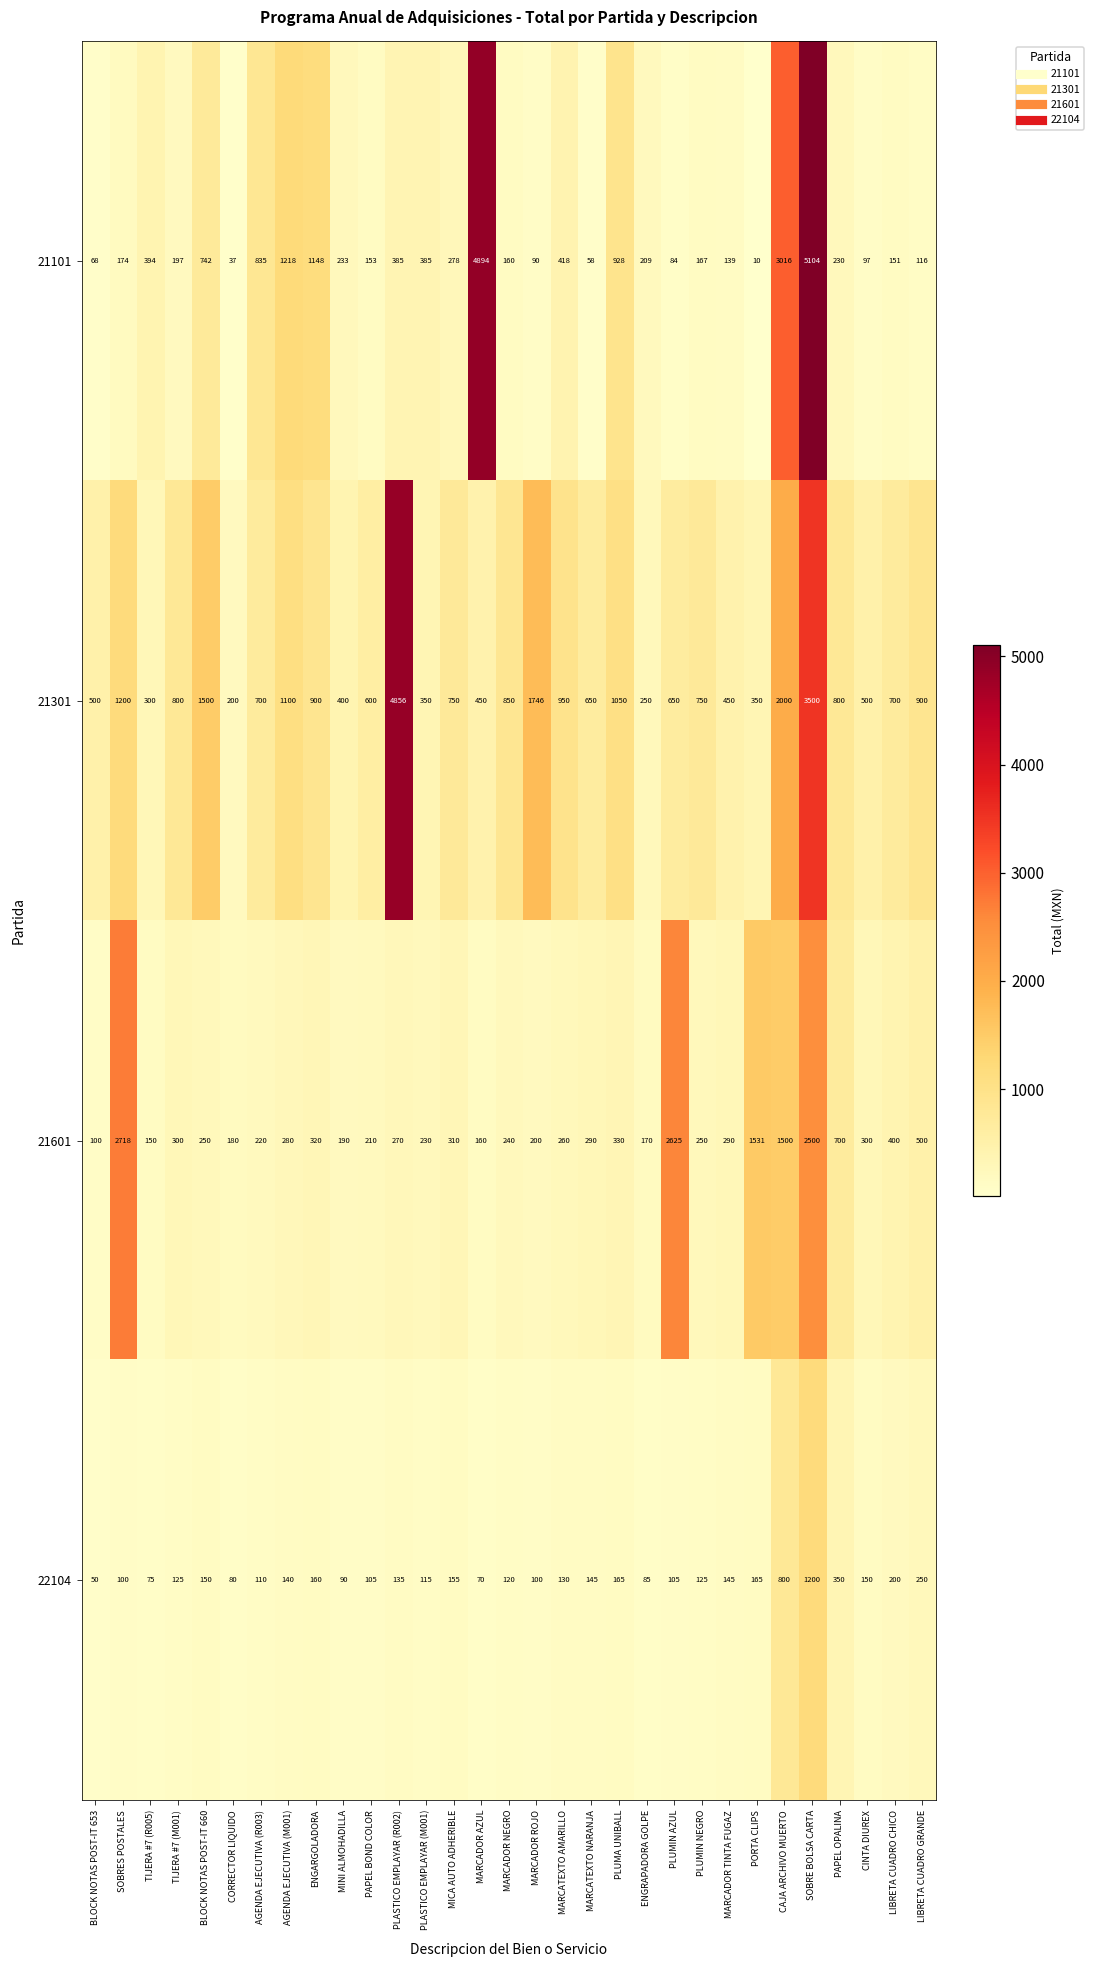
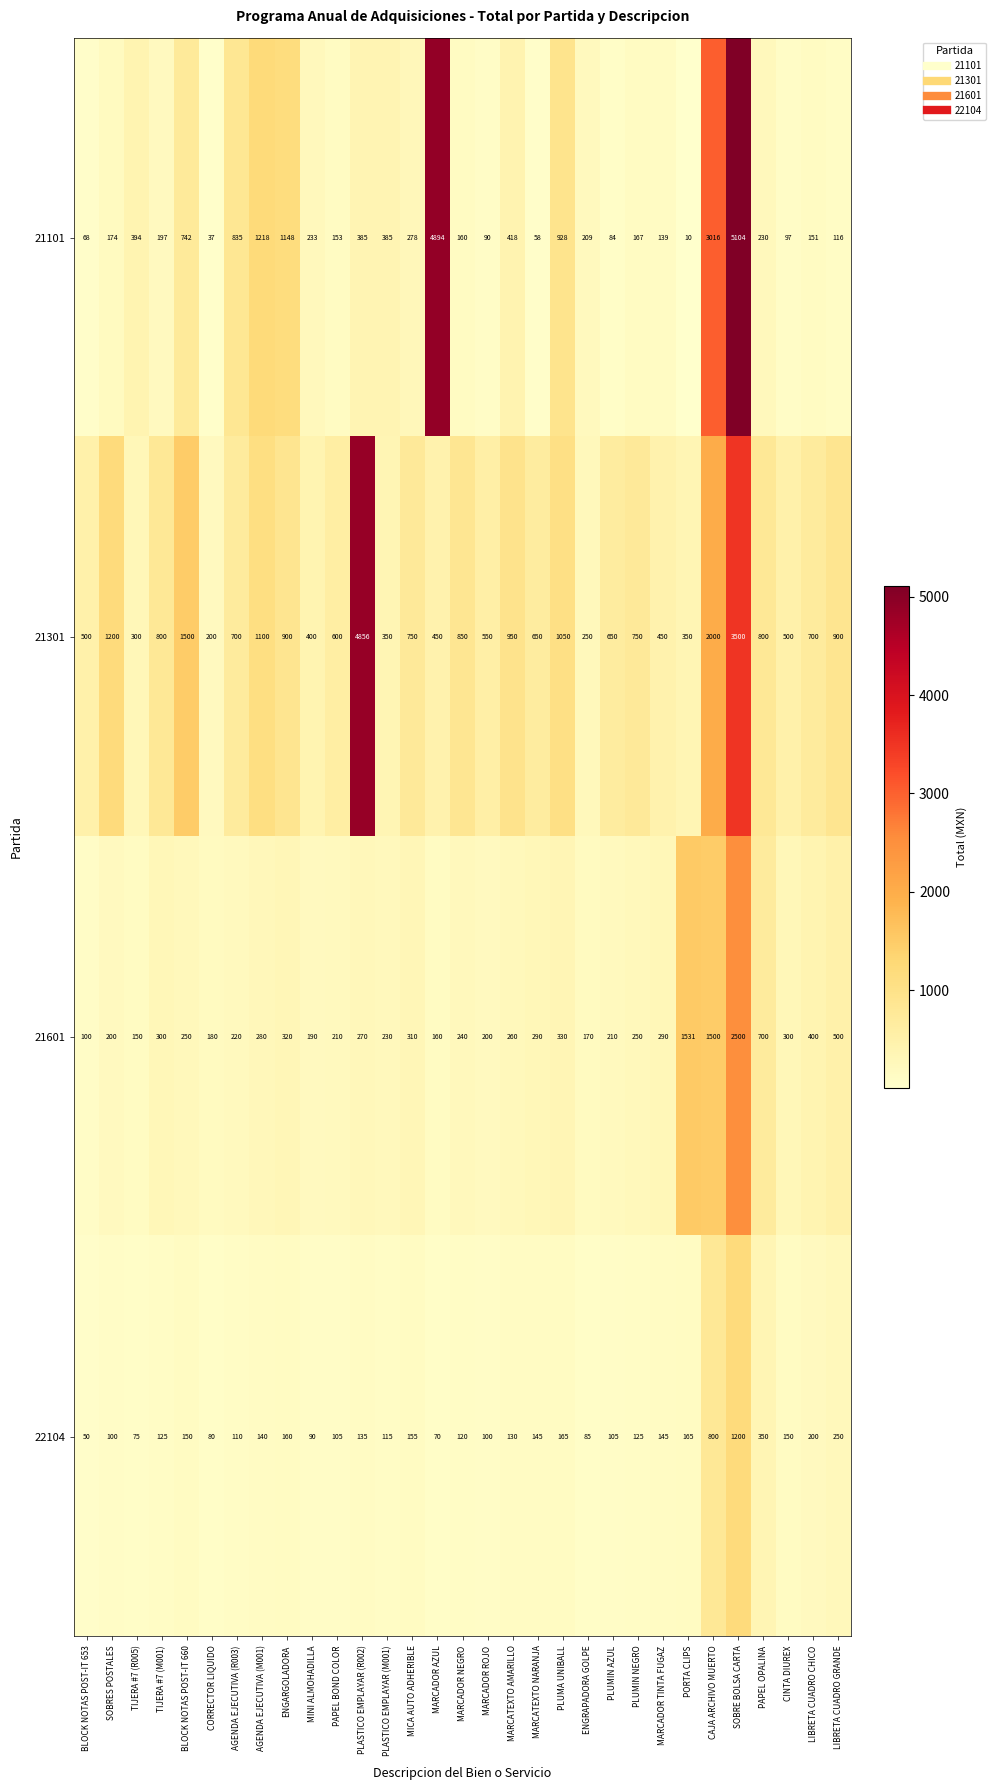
  {
    "21101": {
      "BLOCK NOTAS POST-IT 653": 68,
      "SOBRES POSTALES": 174,
      "TIJERA #7 (R005)": 394,
      "TIJERA #7 (M001)": 197,
      "BLOCK NOTAS POST-IT 660": 742,
      "CORRECTOR LIQUIDO": 37,
      "AGENDA EJECUTIVA (R003)": 835,
      "AGENDA EJECUTIVA (M001)": 1218,
      "ENGARGOLADORA": 1148,
      "MINI ALMOHADILLA": 233,
      "PAPEL BOND COLOR": 153,
      "PLASTICO EMPLAYAR (R002)": 385,
      "PLASTICO EMPLAYAR (M001)": 385,
      "MICA AUTO ADHERIBLE": 278,
      "MARCADOR AZUL": 4894,
      "MARCADOR NEGRO": 160,
      "MARCADOR ROJO": 90,
      "MARCATEXTO AMARILLO": 418,
      "MARCATEXTO NARANJA": 58,
      "PLUMA UNIBALL": 928,
      "ENGRAPADORA GOLPE": 209,
      "PLUMIN AZUL": 84,
      "PLUMIN NEGRO": 167,
      "MARCADOR TINTA FUGAZ": 139,
      "PORTA CLIPS": 10,
      "CAJA ARCHIVO MUERTO": 3016,
      "SOBRE BOLSA CARTA": 5104,
      "PAPEL OPALINA": 230,
      "CINTA DIUREX": 97,
      "LIBRETA CUADRO CHICO": 151,
      "LIBRETA CUADRO GRANDE": 116
    },
    "21301": {
      "BLOCK NOTAS POST-IT 653": 500,
      "SOBRES POSTALES": 1200,
      "TIJERA #7 (R005)": 300,
      "TIJERA #7 (M001)": 800,
      "BLOCK NOTAS POST-IT 660": 1500,
      "CORRECTOR LIQUIDO": 200,
      "AGENDA EJECUTIVA (R003)": 700,
      "AGENDA EJECUTIVA (M001)": 1100,
      "ENGARGOLADORA": 900,
      "MINI ALMOHADILLA": 400,
      "PAPEL BOND COLOR": 600,
      "PLASTICO EMPLAYAR (R002)": 4856,
      "PLASTICO EMPLAYAR (M001)": 350,
      "MICA AUTO ADHERIBLE": 750,
      "MARCADOR AZUL": 450,
      "MARCADOR NEGRO": 850,
-     "MARCADOR ROJO": 1746,
+     "MARCADOR ROJO": 550,
      "MARCATEXTO AMARILLO": 950,
      "MARCATEXTO NARANJA": 650,
      "PLUMA UNIBALL": 1050,
      "ENGRAPADORA GOLPE": 250,
      "PLUMIN AZUL": 650,
      "PLUMIN NEGRO": 750,
      "MARCADOR TINTA FUGAZ": 450,
      "PORTA CLIPS": 350,
      "CAJA ARCHIVO MUERTO": 2000,
      "SOBRE BOLSA CARTA": 3500,
      "PAPEL OPALINA": 800,
      "CINTA DIUREX": 500,
      "LIBRETA CUADRO CHICO": 700,
      "LIBRETA CUADRO GRANDE": 900
    },
    "21601": {
      "BLOCK NOTAS POST-IT 653": 100,
-     "SOBRES POSTALES": 2718,
+     "SOBRES POSTALES": 200,
      "TIJERA #7 (R005)": 150,
      "TIJERA #7 (M001)": 300,
      "BLOCK NOTAS POST-IT 660": 250,
      "CORRECTOR LIQUIDO": 180,
      "AGENDA EJECUTIVA (R003)": 220,
      "AGENDA EJECUTIVA (M001)": 280,
      "ENGARGOLADORA": 320,
      "MINI ALMOHADILLA": 190,
      "PAPEL BOND COLOR": 210,
      "PLASTICO EMPLAYAR (R002)": 270,
      "PLASTICO EMPLAYAR (M001)": 230,
      "MICA AUTO ADHERIBLE": 310,
      "MARCADOR AZUL": 160,
      "MARCADOR NEGRO": 240,
      "MARCADOR ROJO": 200,
      "MARCATEXTO AMARILLO": 260,
      "MARCATEXTO NARANJA": 290,
      "PLUMA UNIBALL": 330,
      "ENGRAPADORA GOLPE": 170,
-     "PLUMIN AZUL": 2625,
+     "PLUMIN AZUL": 210,
      "PLUMIN NEGRO": 250,
      "MARCADOR TINTA FUGAZ": 290,
      "PORTA CLIPS": 1531,
      "CAJA ARCHIVO MUERTO": 1500,
      "SOBRE BOLSA CARTA": 2500,
      "PAPEL OPALINA": 700,
      "CINTA DIUREX": 300,
      "LIBRETA CUADRO CHICO": 400,
      "LIBRETA CUADRO GRANDE": 500
    },
    "22104": {
      "BLOCK NOTAS POST-IT 653": 50,
      "SOBRES POSTALES": 100,
      "TIJERA #7 (R005)": 75,
      "TIJERA #7 (M001)": 125,
      "BLOCK NOTAS POST-IT 660": 150,
      "CORRECTOR LIQUIDO": 80,
      "AGENDA EJECUTIVA (R003)": 110,
      "AGENDA EJECUTIVA (M001)": 140,
      "ENGARGOLADORA": 160,
      "MINI ALMOHADILLA": 90,
      "PAPEL BOND COLOR": 105,
      "PLASTICO EMPLAYAR (R002)": 135,
      "PLASTICO EMPLAYAR (M001)": 115,
      "MICA AUTO ADHERIBLE": 155,
      "MARCADOR AZUL": 70,
      "MARCADOR NEGRO": 120,
      "MARCADOR ROJO": 100,
      "MARCATEXTO AMARILLO": 130,
      "MARCATEXTO NARANJA": 145,
      "PLUMA UNIBALL": 165,
      "ENGRAPADORA GOLPE": 85,
      "PLUMIN AZUL": 105,
      "PLUMIN NEGRO": 125,
      "MARCADOR TINTA FUGAZ": 145,
      "PORTA CLIPS": 165,
      "CAJA ARCHIVO MUERTO": 800,
      "SOBRE BOLSA CARTA": 1200,
      "PAPEL OPALINA": 350,
      "CINTA DIUREX": 150,
      "LIBRETA CUADRO CHICO": 200,
      "LIBRETA CUADRO GRANDE": 250
    }
  }
